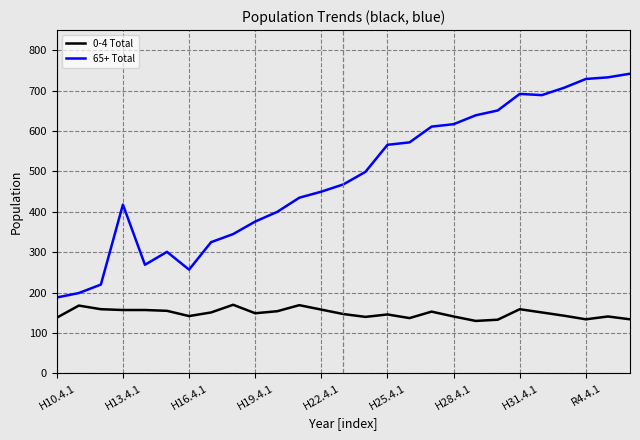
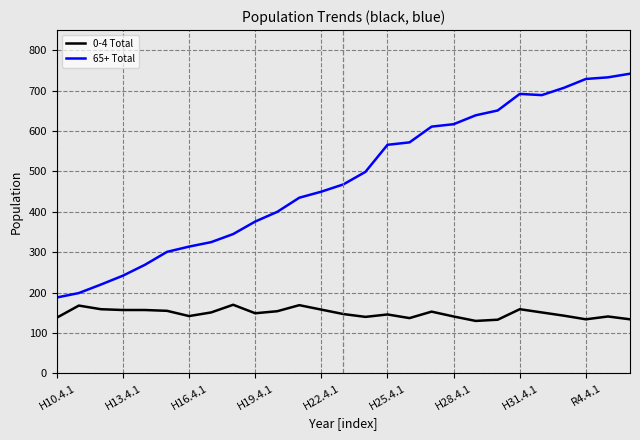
  {
    "0-4 Total": {
      "H10.4.1": 140,
      "H13.4.1": 160,
      "H16.4.1": 140,
      "H19.4.1": 150,
      "H22.4.1": 160,
      "H25.4.1": 150,
      "H28.4.1": 140,
      "H31.4.1": 160,
      "R4.4.1": 130
    },
    "65+ Total": {
      "H10.4.1": 190,
-     "H13.4.1": 420,
-     "H16.4.1": 260,
+     "H13.4.1": 240,
+     "H16.4.1": 310,
      "H19.4.1": 380,
      "H22.4.1": 450,
      "H25.4.1": 570,
      "H28.4.1": 620,
      "H31.4.1": 690,
      "R4.4.1": 730
    }
  }
